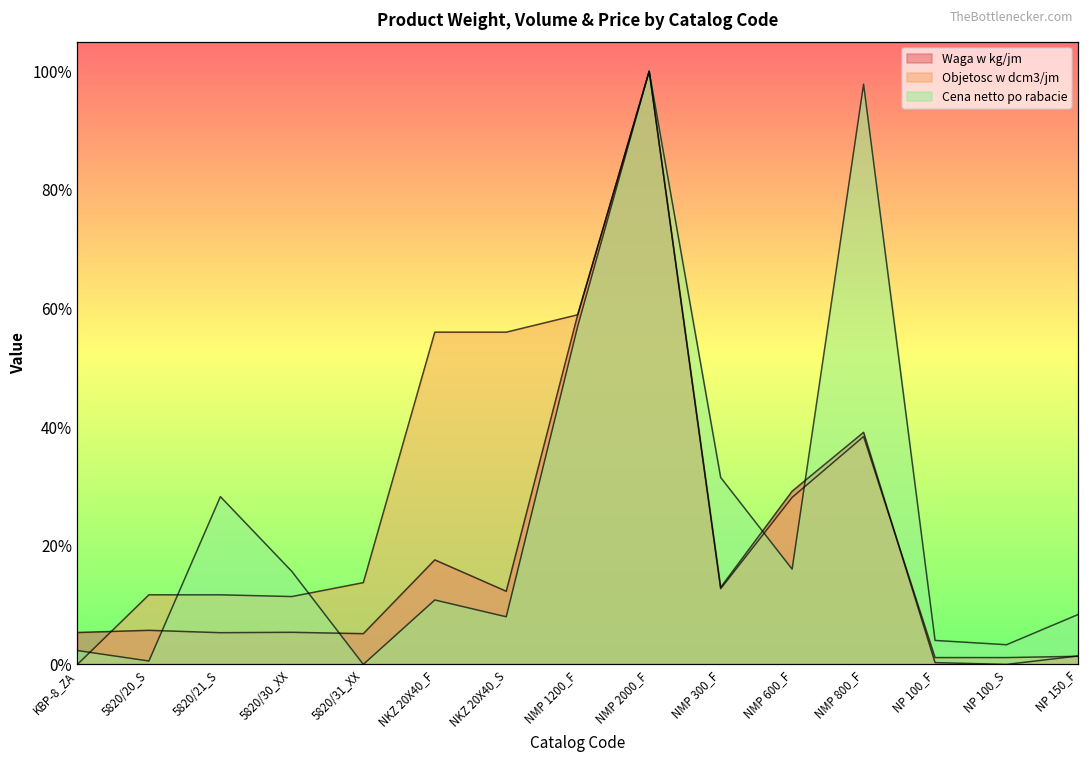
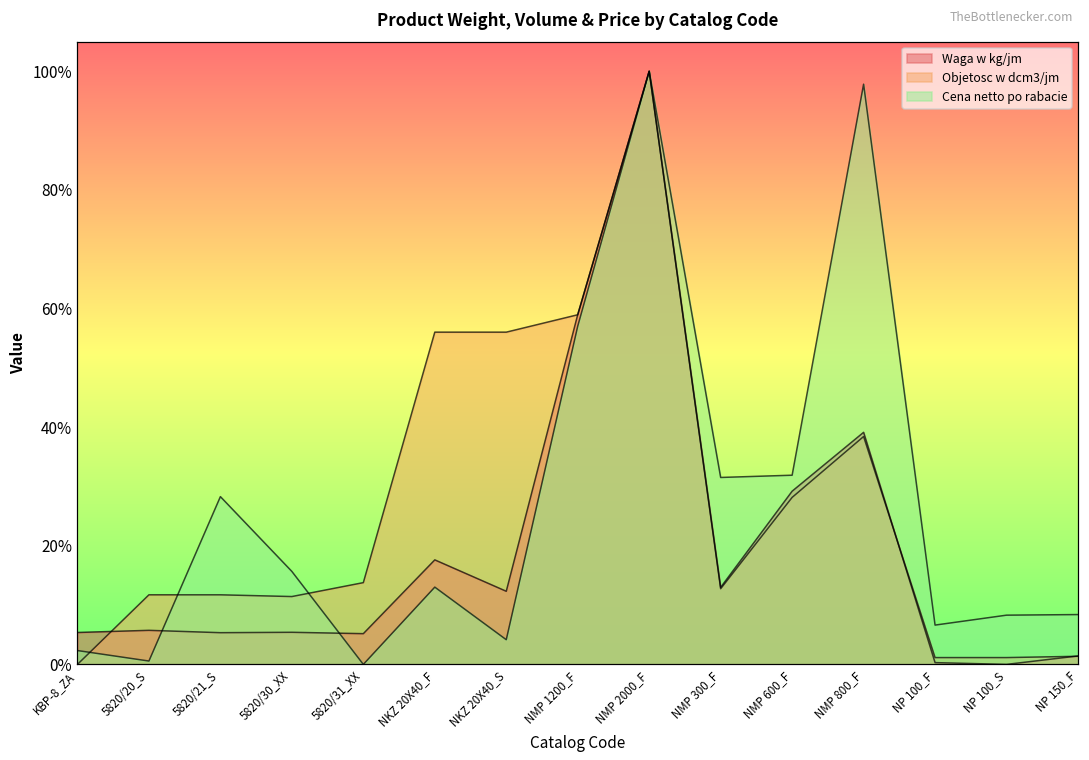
  {
    "Cena netto po rabacie": {
      "KBP-8_ZA": "2%",
      "5820/20_S": "1%",
      "5820/21_S": "28%",
      "5820/30_XX": "16%",
      "5820/31_XX": "0%",
-     "NKZ 20X40_F": "11%",
-     "NKZ 20X40_S": "8%",
+     "NKZ 20X40_F": "13%",
+     "NKZ 20X40_S": "4%",
      "NMP 1200_F": "57%",
      "NMP 300_F": "32%",
-     "NMP 600_F": "16%",
+     "NMP 600_F": "32%",
      "NMP 800_F": "98%",
-     "NP 100_F": "4%",
-     "NP 100_S": "3%",
+     "NP 100_F": "7%",
+     "NP 100_S": "8%",
      "NP 150_F": "8%"
    }
  }
